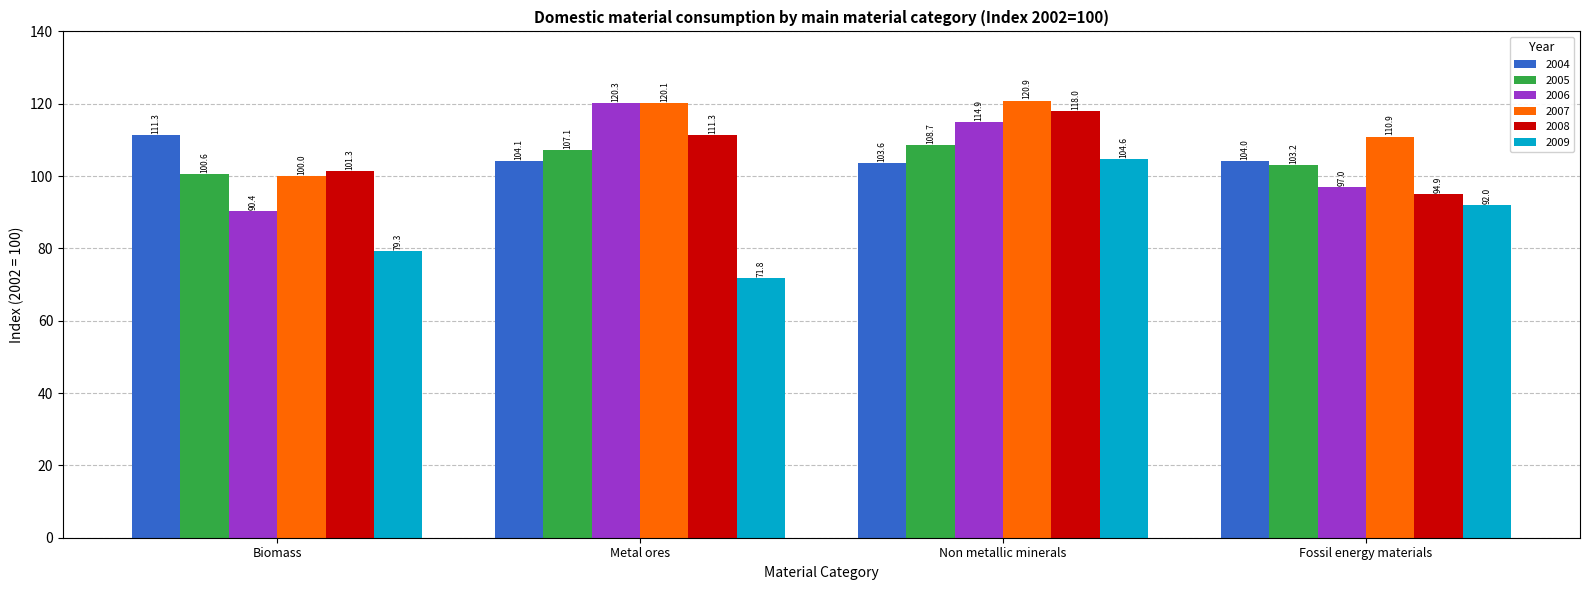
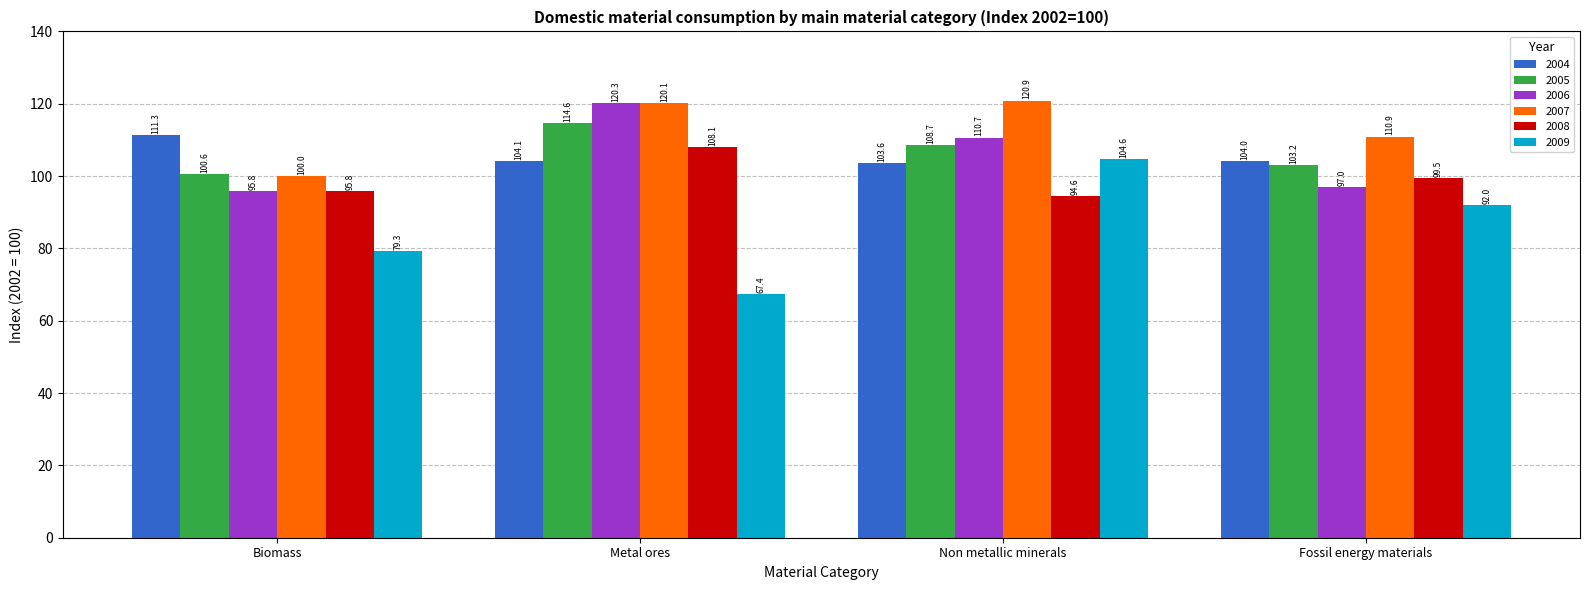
  {
    "2004": {
      "Biomass": 111.3,
      "Metal ores": 104.1,
      "Non metallic minerals": 103.6,
      "Fossil energy materials": 104.0
    },
    "2005": {
      "Biomass": 100.6,
-     "Metal ores": 107.1,
+     "Metal ores": 114.6,
      "Non metallic minerals": 108.7,
      "Fossil energy materials": 103.2
    },
    "2006": {
-     "Biomass": 90.4,
+     "Biomass": 95.8,
      "Metal ores": 120.3,
-     "Non metallic minerals": 114.9,
+     "Non metallic minerals": 110.7,
      "Fossil energy materials": 97.0
    },
    "2007": {
      "Biomass": 100.0,
      "Metal ores": 120.1,
      "Non metallic minerals": 120.9,
      "Fossil energy materials": 110.9
    },
    "2008": {
-     "Biomass": 101.3,
-     "Metal ores": 111.3,
-     "Non metallic minerals": 118.0,
-     "Fossil energy materials": 94.9
+     "Biomass": 95.8,
+     "Metal ores": 108.1,
+     "Non metallic minerals": 94.6,
+     "Fossil energy materials": 99.5
    },
    "2009": {
      "Biomass": 79.3,
-     "Metal ores": 71.8,
+     "Metal ores": 67.4,
      "Non metallic minerals": 104.6,
      "Fossil energy materials": 92.0
    }
  }
